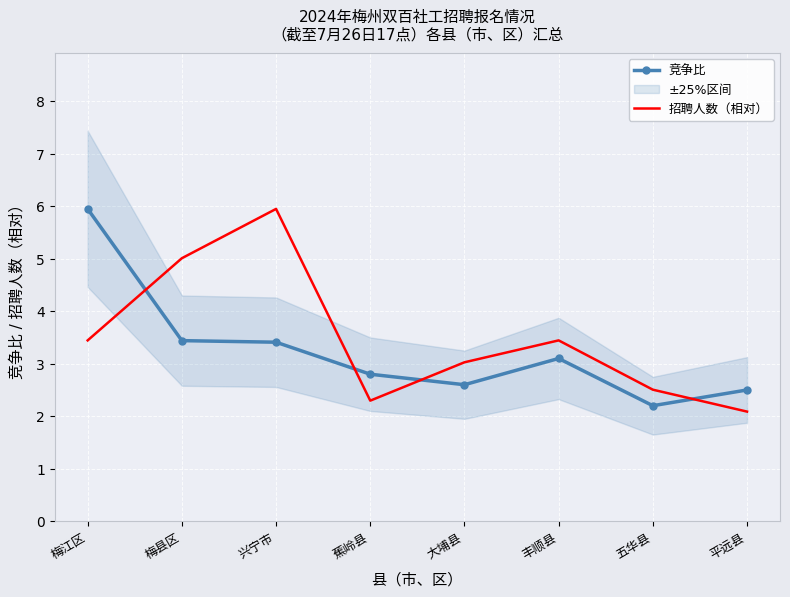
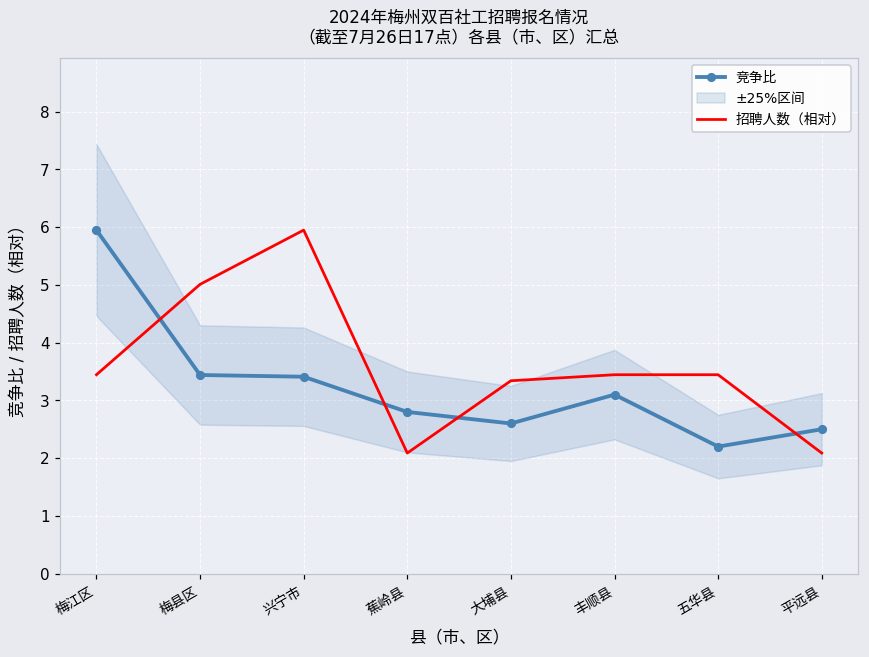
  {
    "招聘人数（相对）": {
      "梅江区": 3.4,
      "梅县区": 5.0,
      "兴宁市": 6.0,
-     "蕉岭县": 2.3,
-     "大埔县": 3.0,
+     "蕉岭县": 2.1,
+     "大埔县": 3.3,
      "丰顺县": 3.4,
-     "五华县": 2.5,
+     "五华县": 3.4,
      "平远县": 2.1
    }
  }
